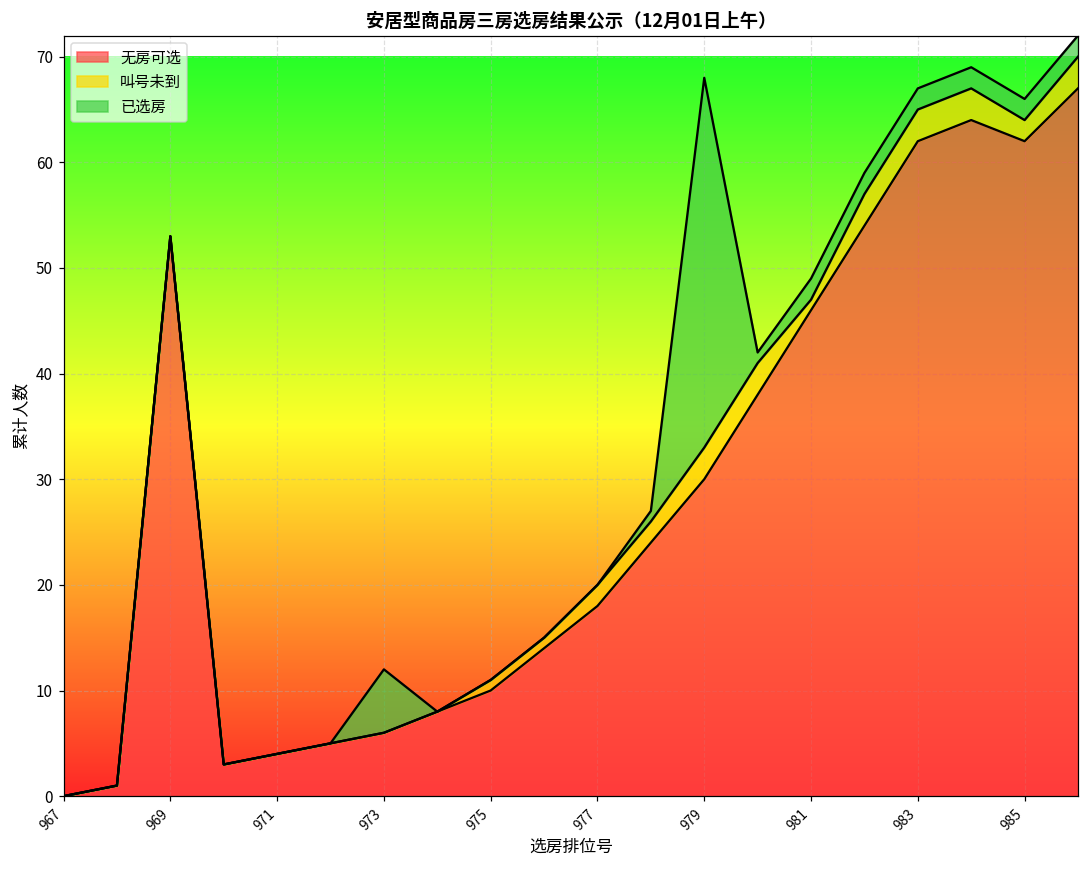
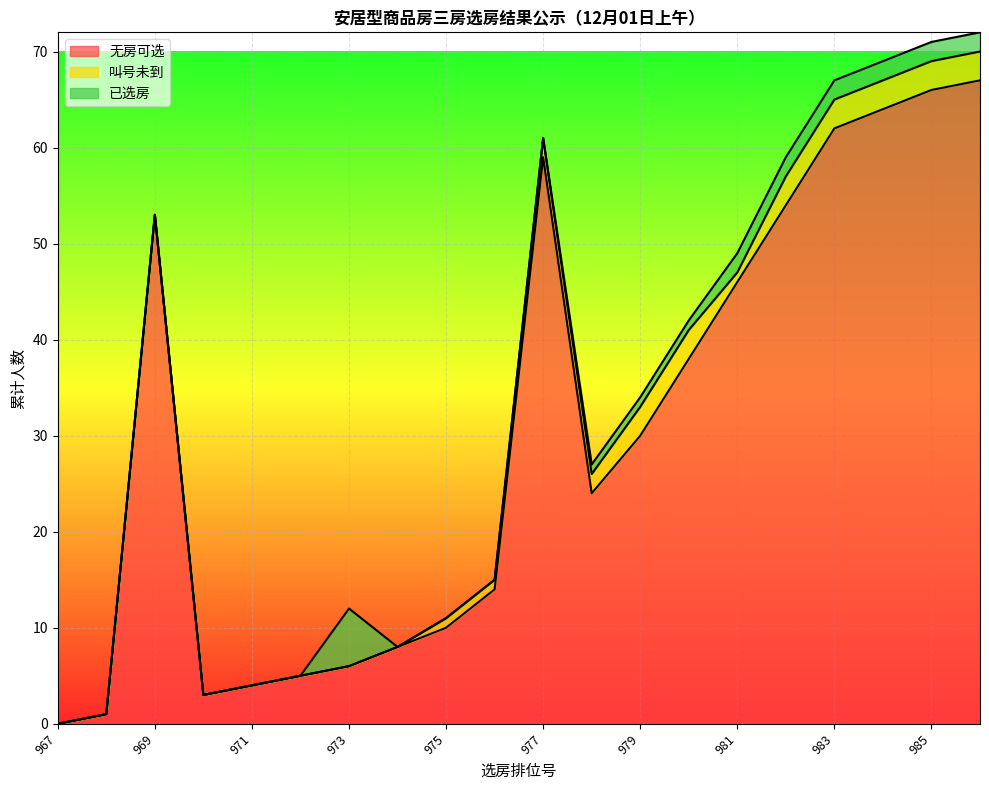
  {
    "无房可选": {
      "975": 10,
-     "977": 18,
+     "977": 59,
      "979": 30,
      "981": 46,
      "983": 62,
-     "985": 62
+     "985": 66
    },
    "叫号未到": {
      "979": 3,
      "981": 1,
      "983": 3,
-     "985": 2
+     "985": 3
    },
    "已选房": {
      "973": 6,
-     "979": 35,
+     "979": 1,
      "981": 2,
      "983": 2,
      "985": 2
    }
  }
